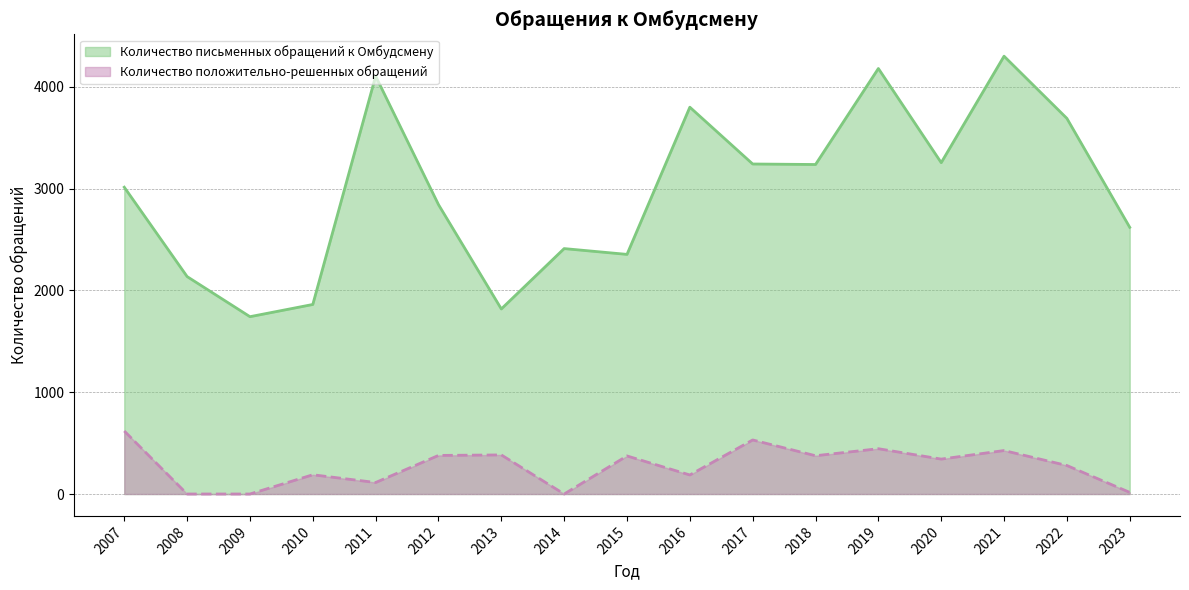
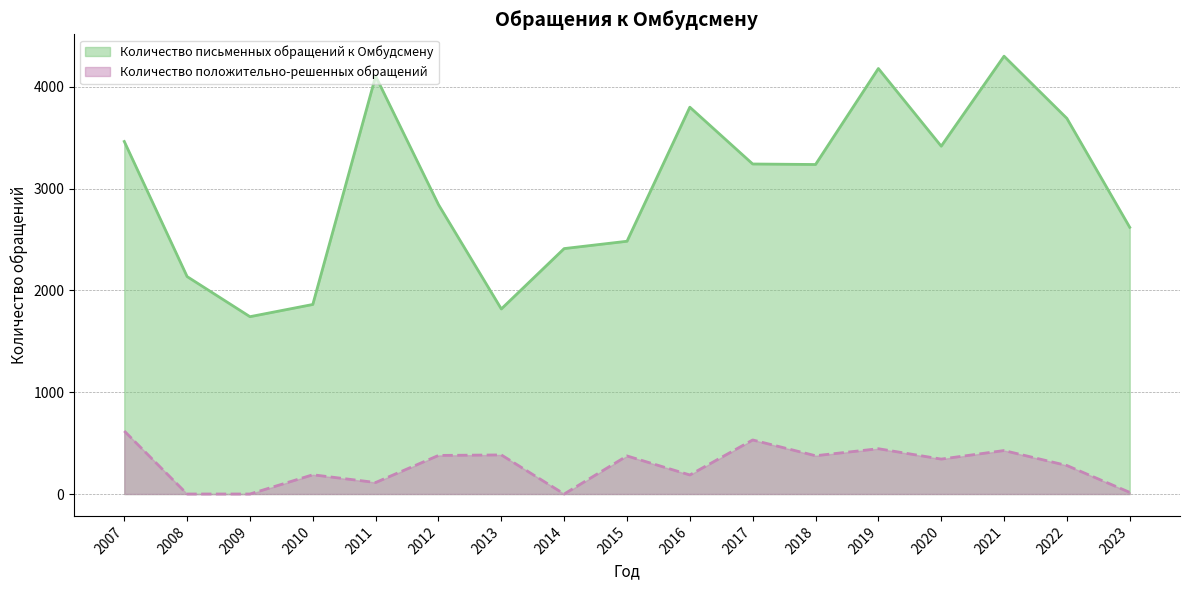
  {
    "Количество письменных обращений к Омбудсмену": {
-     "2007": 3010,
+     "2007": 3460,
      "2008": 2140,
      "2009": 1740,
      "2010": 1860,
      "2012": 2840,
      "2013": 1820,
      "2014": 2410,
-     "2015": 2350,
+     "2015": 2480,
      "2016": 3800,
      "2017": 3240,
      "2018": 3240,
      "2019": 4180,
-     "2020": 3260,
+     "2020": 3420,
      "2021": 4300,
      "2022": 3690,
      "2023": 2620
    },
    "Количество положительно-решенных обращений": {
      "2007": 620,
      "2008": 0,
      "2009": 0,
      "2010": 190,
      "2011": 110,
      "2012": 380,
      "2013": 380,
      "2014": 0,
      "2015": 370,
      "2016": 190,
      "2017": 530,
      "2018": 380,
      "2019": 450,
      "2020": 340,
      "2021": 430,
      "2022": 280,
      "2023": 20
    }
  }
